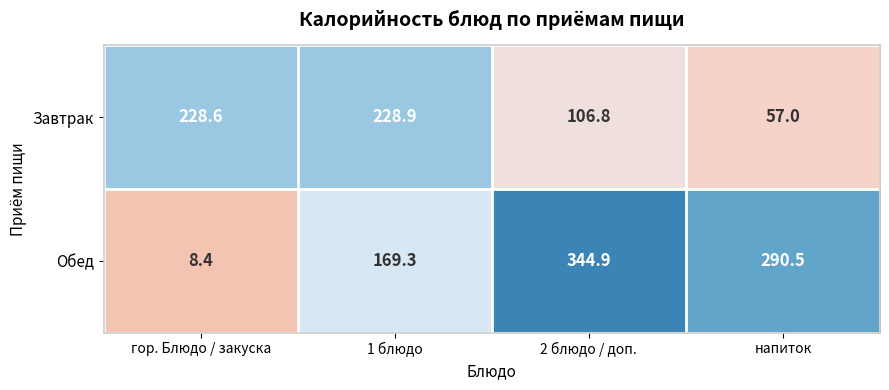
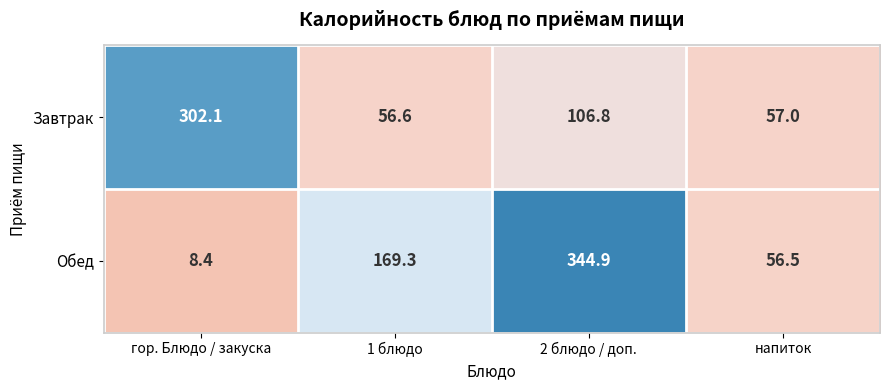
  {
    "Завтрак": {
-     "гор. Блюдо / закуска": 228.6,
-     "1 блюдо": 228.9,
+     "гор. Блюдо / закуска": 302.1,
+     "1 блюдо": 56.6,
      "2 блюдо / доп.": 106.8,
      "напиток": 57.0
    },
    "Обед": {
      "гор. Блюдо / закуска": 8.4,
      "1 блюдо": 169.3,
      "2 блюдо / доп.": 344.9,
-     "напиток": 290.5
+     "напиток": 56.5
    }
  }
